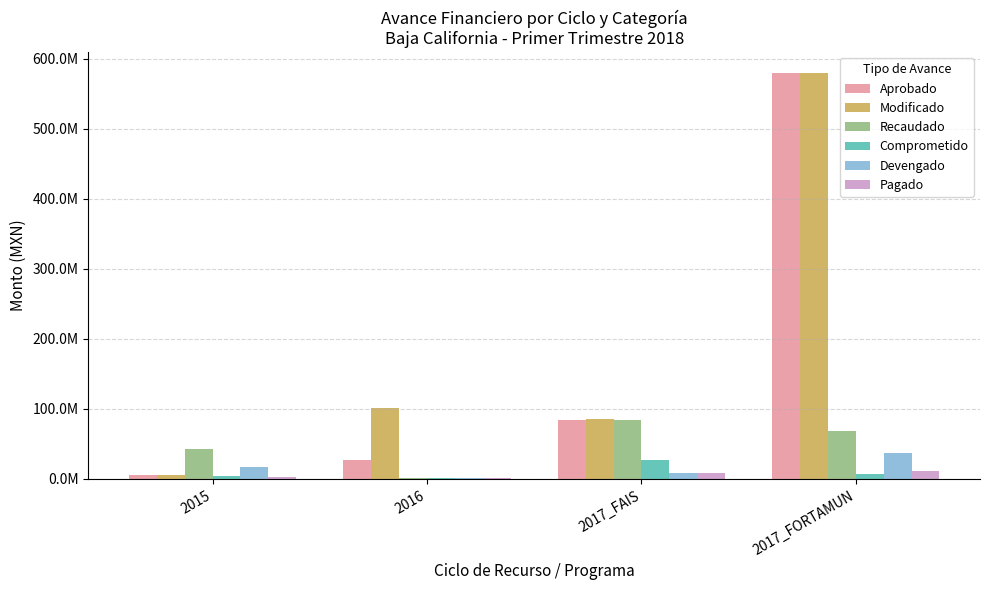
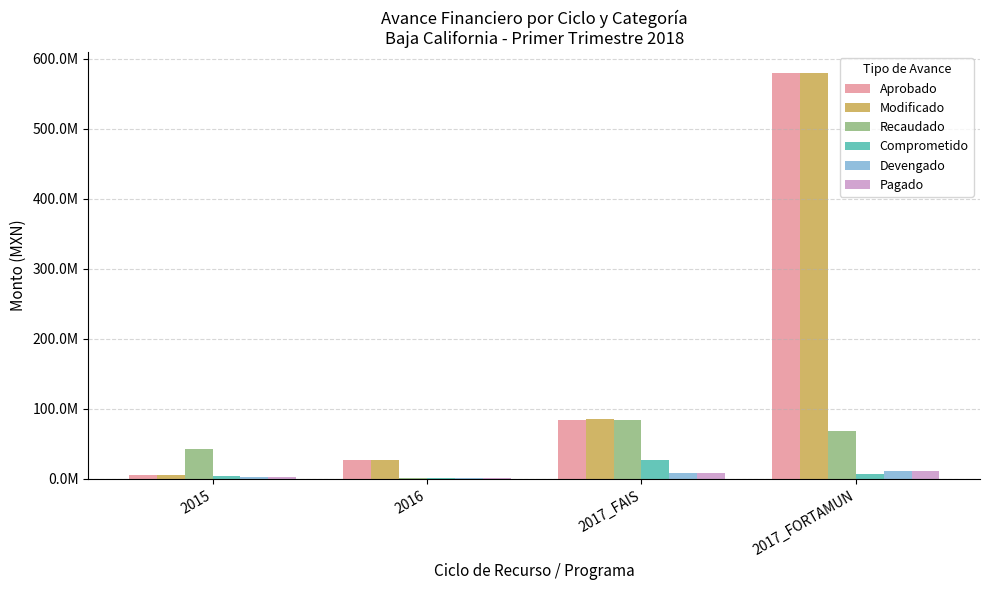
  {
    "Modificado": {
      "2015": 10000000,
-     "2016": 100000000,
+     "2016": 30000000,
      "2017_FAIS": 80000000,
      "2017_FORTAMUN": 580000000
    },
    "Recaudado": {
      "2015": 40000000,
      "2017_FAIS": 80000000,
      "2017_FORTAMUN": 70000000
    },
    "Comprometido": {
      "2015": 0,
      "2017_FAIS": 30000000,
      "2017_FORTAMUN": 10000000
    },
    "Devengado": {
-     "2015": 20000000,
+     "2015": 0,
      "2017_FAIS": 10000000,
-     "2017_FORTAMUN": 40000000
+     "2017_FORTAMUN": 10000000
    }
  }
